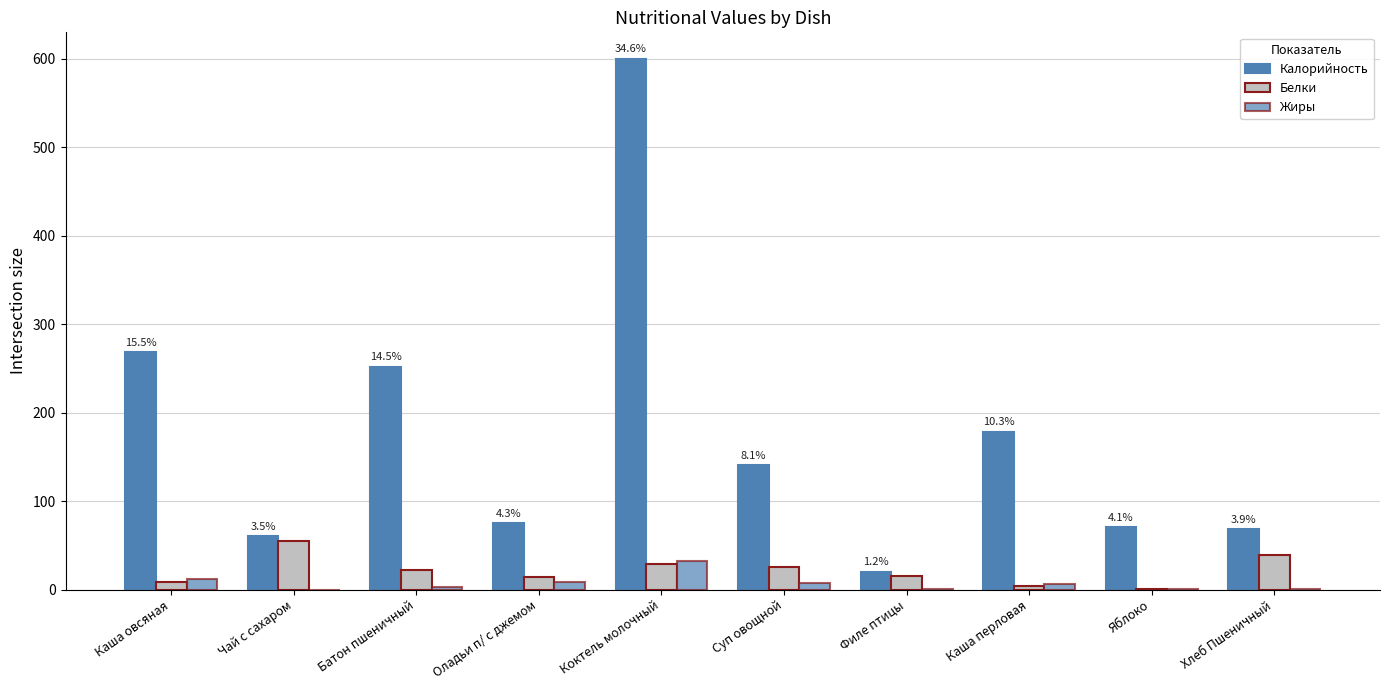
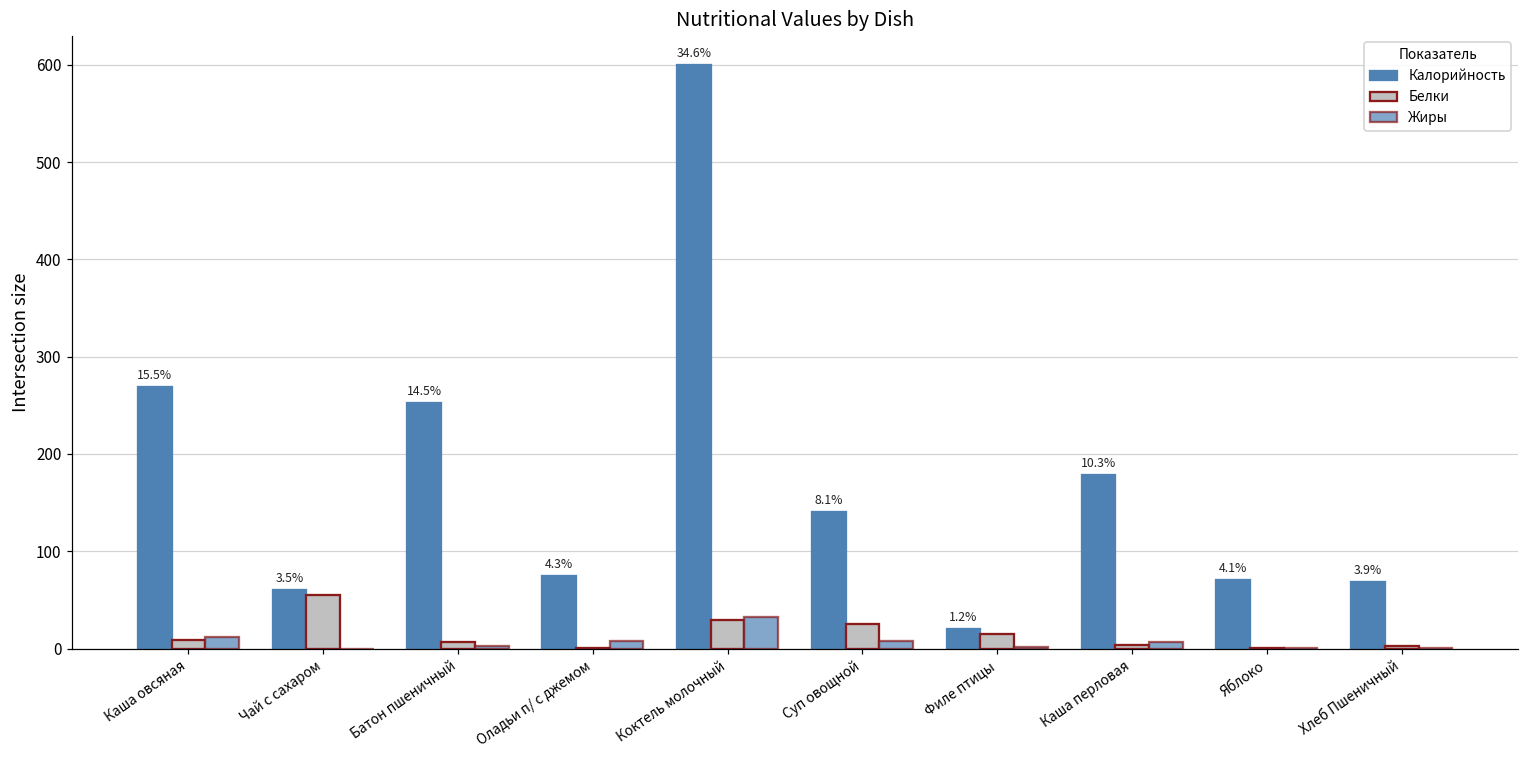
  {
    "Белки": {
      "Каша овсяная": 10,
      "Чай с сахаром": 60,
-     "Батон пшеничный": 20,
-     "Оладьи п/ с джемом": 10,
+     "Батон пшеничный": 10,
+     "Оладьи п/ с джемом": 0,
      "Коктель молочный": 30,
      "Суп овощной": 30,
      "Филе птицы": 20,
      "Каша перловая": 0,
-     "Хлеб Пшеничный": 40
+     "Хлеб Пшеничный": 0
    }
  }
